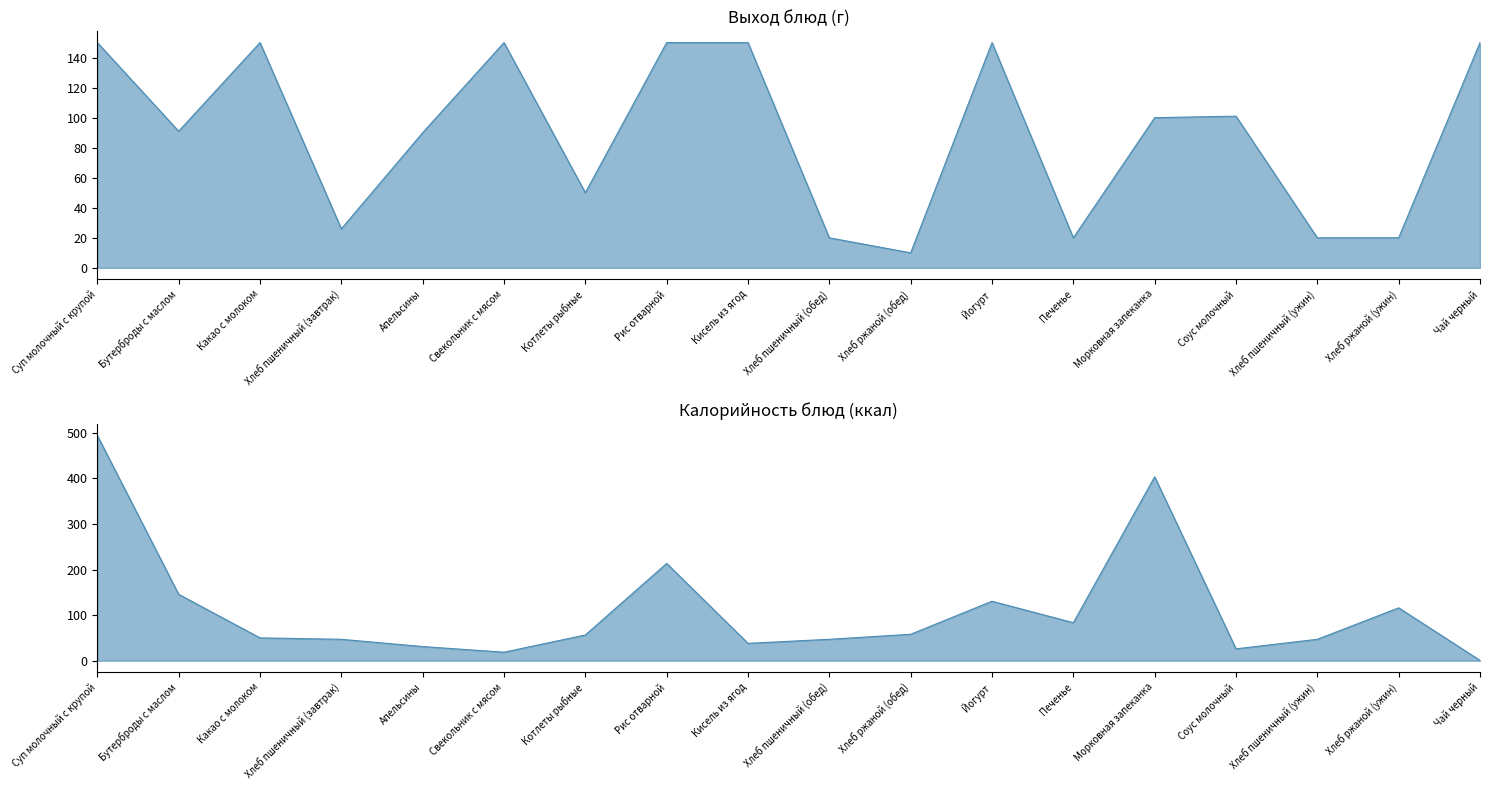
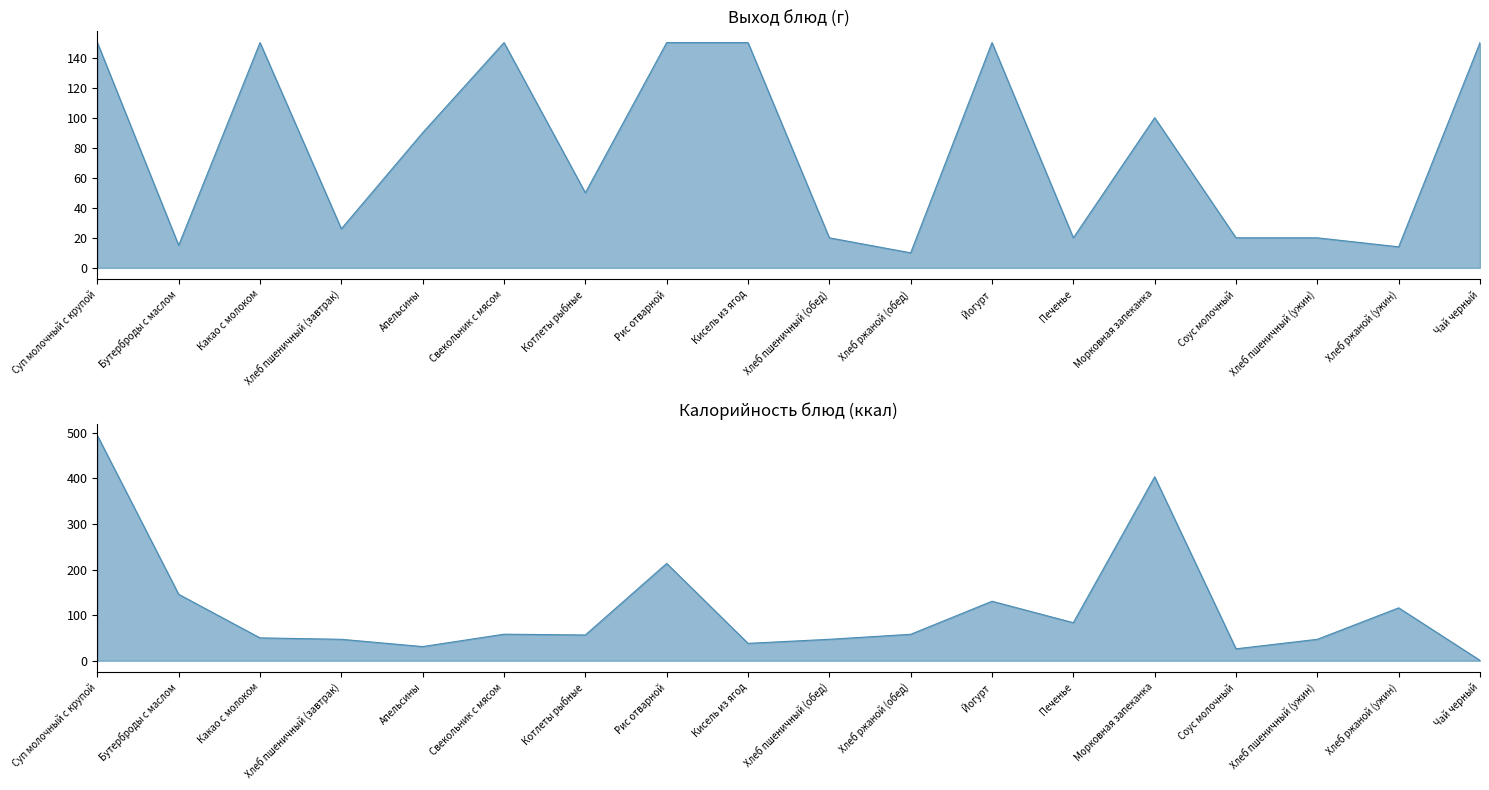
  {
    "Выход блюд (г)": {
      "Суп молочный с крупой": 150,
-     "Бутерброды с маслом": 91,
+     "Бутерброды с маслом": 15,
      "Какао с молоком": 150,
      "Хлеб пшеничный (завтрак)": 26,
      "Апельсины": 90,
      "Свекольник с мясом": 150,
      "Котлеты рыбные": 50,
      "Рис отварной": 150,
      "Кисель из ягод": 150,
      "Хлеб пшеничный (обед)": 20,
      "Хлеб ржаной (обед)": 10,
      "Йогурт": 150,
      "Печенье": 20,
      "Морковная запеканка": 100,
-     "Соус молочный": 101,
+     "Соус молочный": 20,
      "Хлеб пшеничный (ужин)": 20,
-     "Хлеб ржаной (ужин)": 20,
+     "Хлеб ржаной (ужин)": 14,
      "Чай черный": 150
    },
    "Калорийность блюд (ккал)": {
      "Суп молочный с крупой": 490,
      "Бутерброды с маслом": 150,
      "Какао с молоком": 50,
      "Хлеб пшеничный (завтрак)": 50,
      "Апельсины": 30,
-     "Свекольник с мясом": 20,
+     "Свекольник с мясом": 60,
      "Котлеты рыбные": 60,
      "Рис отварной": 210,
      "Кисель из ягод": 40,
      "Хлеб пшеничный (обед)": 50,
      "Хлеб ржаной (обед)": 60,
      "Йогурт": 130,
      "Печенье": 80,
      "Морковная запеканка": 400,
      "Соус молочный": 30,
      "Хлеб пшеничный (ужин)": 50,
      "Хлеб ржаной (ужин)": 120,
      "Чай черный": 0
    }
  }
